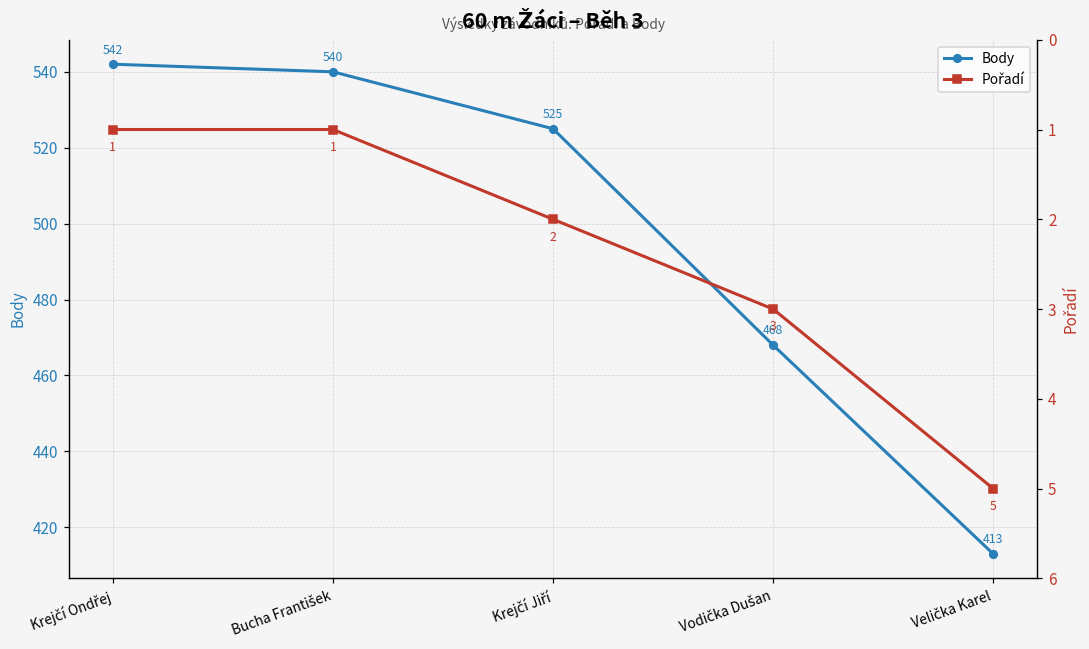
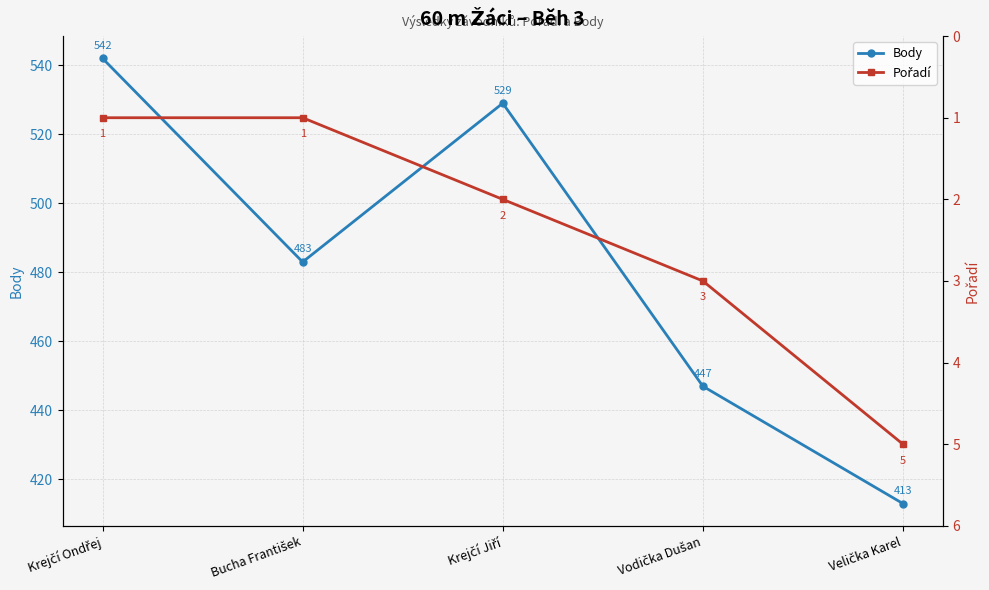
  {
    "Body": {
      "Krejčí Ondřej": 542,
-     "Bucha František": 540,
-     "Krejčí Jiří": 525,
-     "Vodička Dušan": 468,
+     "Bucha František": 483,
+     "Krejčí Jiří": 529,
+     "Vodička Dušan": 447,
      "Velička Karel": 413
    },
    "Pořadí": {
      "Krejčí Ondřej": 1,
      "Bucha František": 1,
      "Krejčí Jiří": 2,
      "Velička Karel": 5
    }
  }
